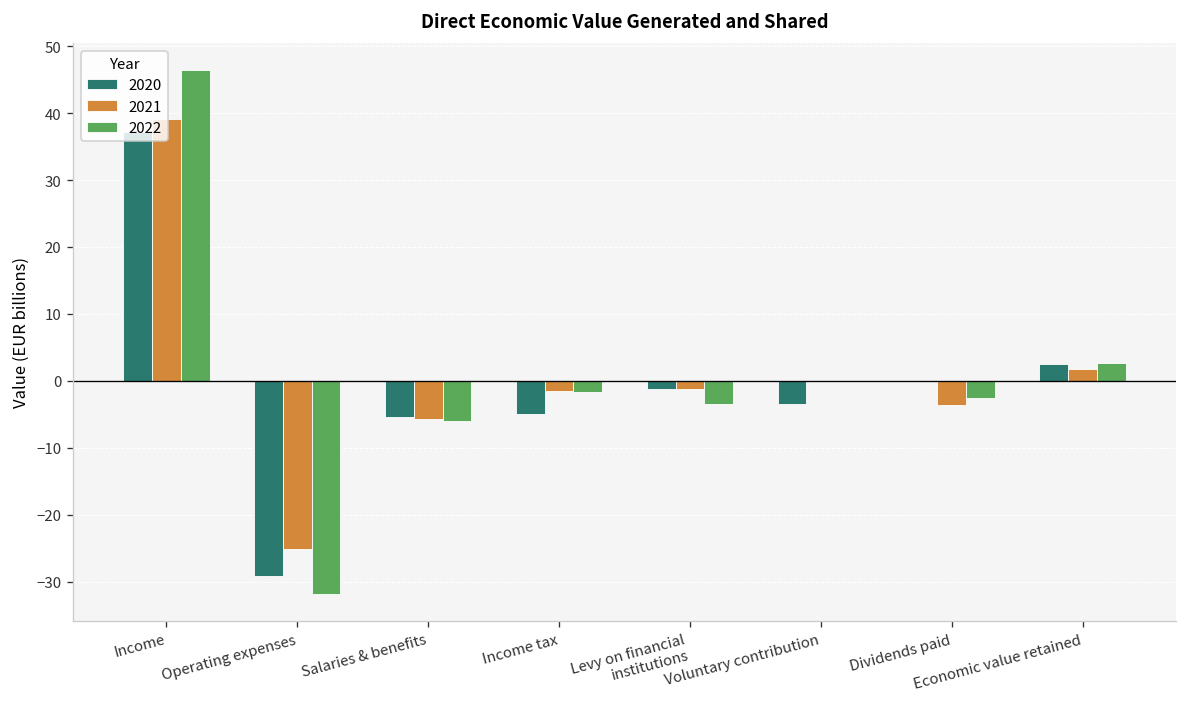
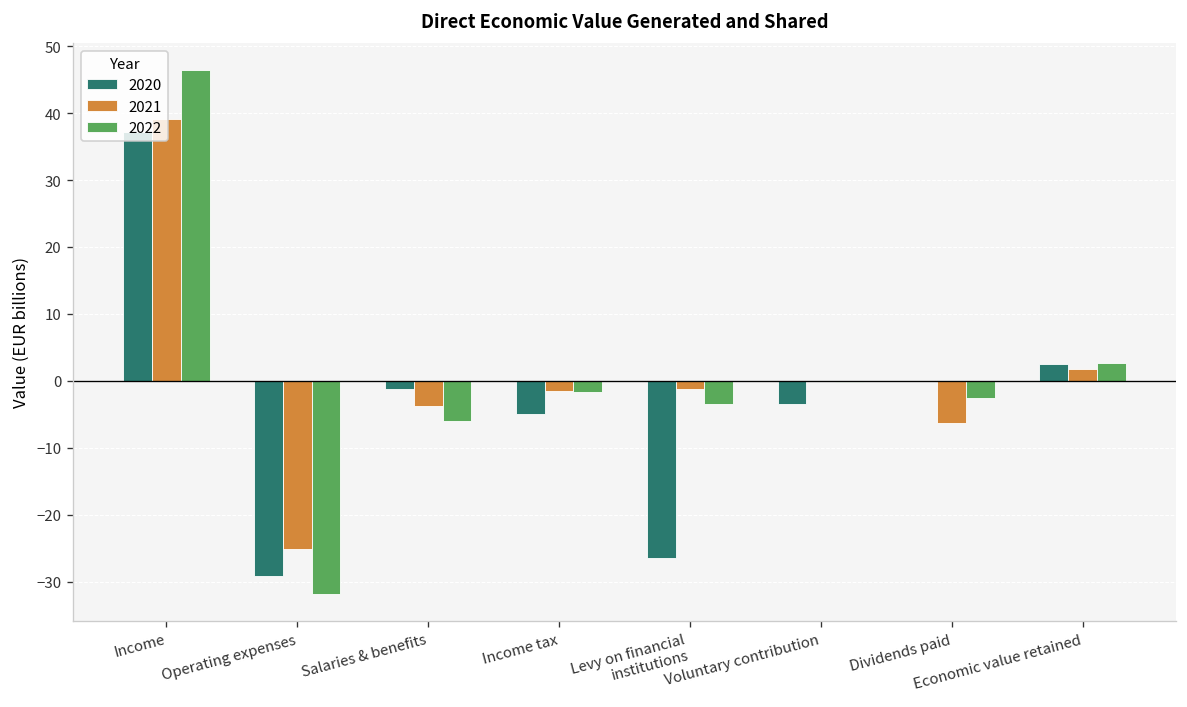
  {
    "2020": {
      "Operating expenses": -29,
-     "Salaries & benefits": -5,
+     "Salaries & benefits": -1,
      "Income tax": -5,
-     "Levy on financial institutions": -1,
+     "Levy on financial institutions": -27,
      "Voluntary contribution": -3,
      "Dividends paid": 0,
      "Economic value retained": 3
    },
    "2021": {
      "Operating expenses": -25,
-     "Salaries & benefits": -6,
+     "Salaries & benefits": -4,
      "Income tax": -1,
      "Levy on financial institutions": -1,
-     "Dividends paid": -4,
+     "Dividends paid": -6,
      "Economic value retained": 2
    },
    "2022": {
      "Income": 47,
      "Operating expenses": -32,
      "Salaries & benefits": -6,
      "Income tax": -2,
      "Levy on financial institutions": -4,
      "Dividends paid": -3,
      "Economic value retained": 3
    }
  }
